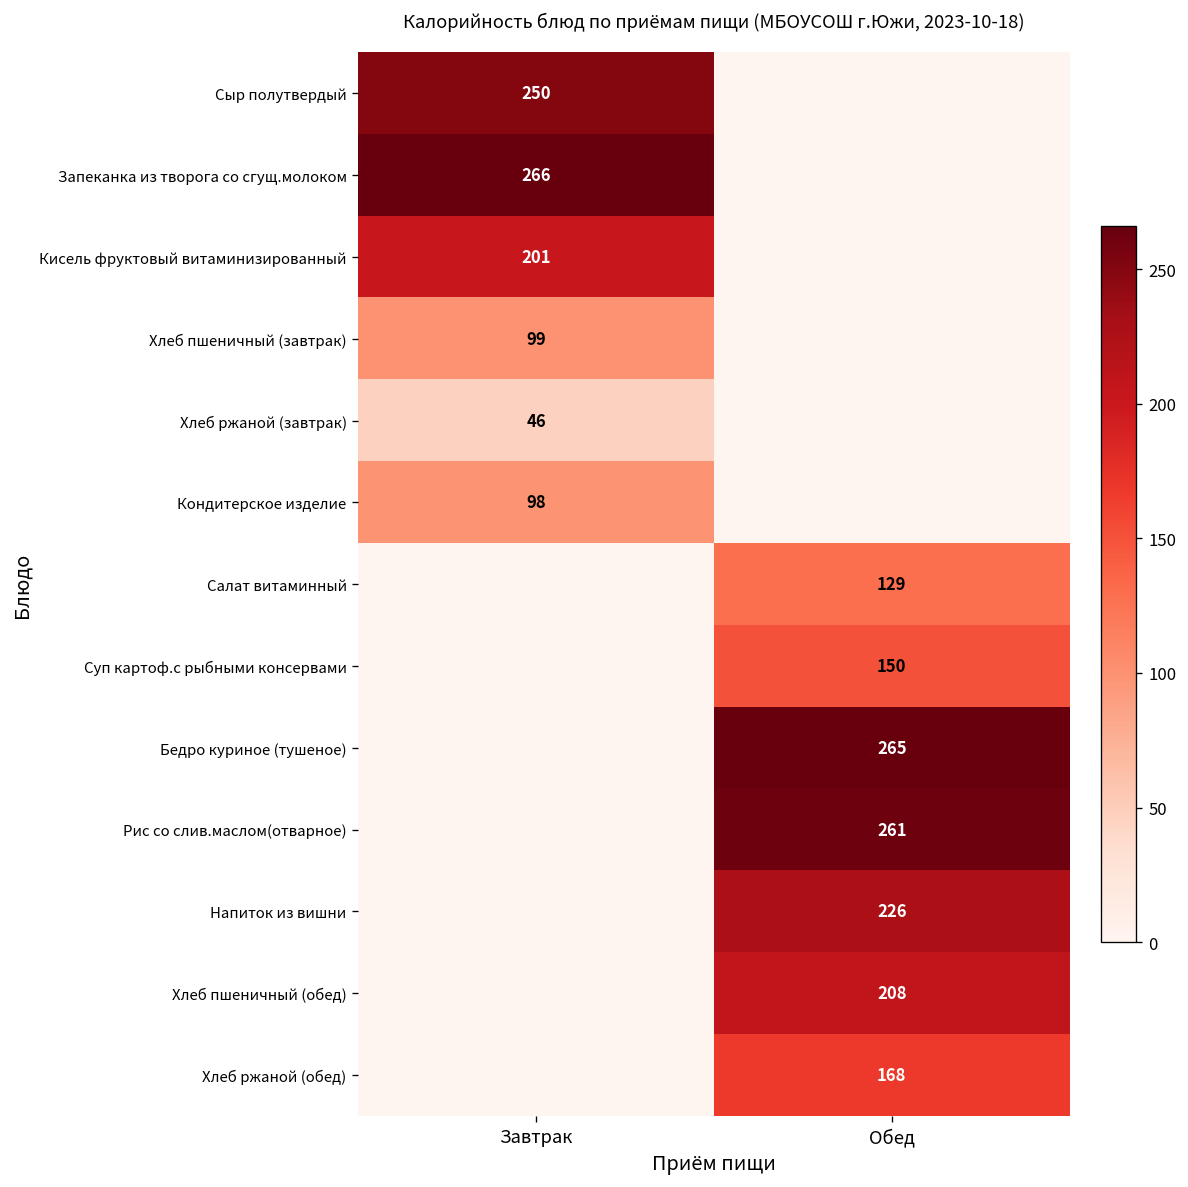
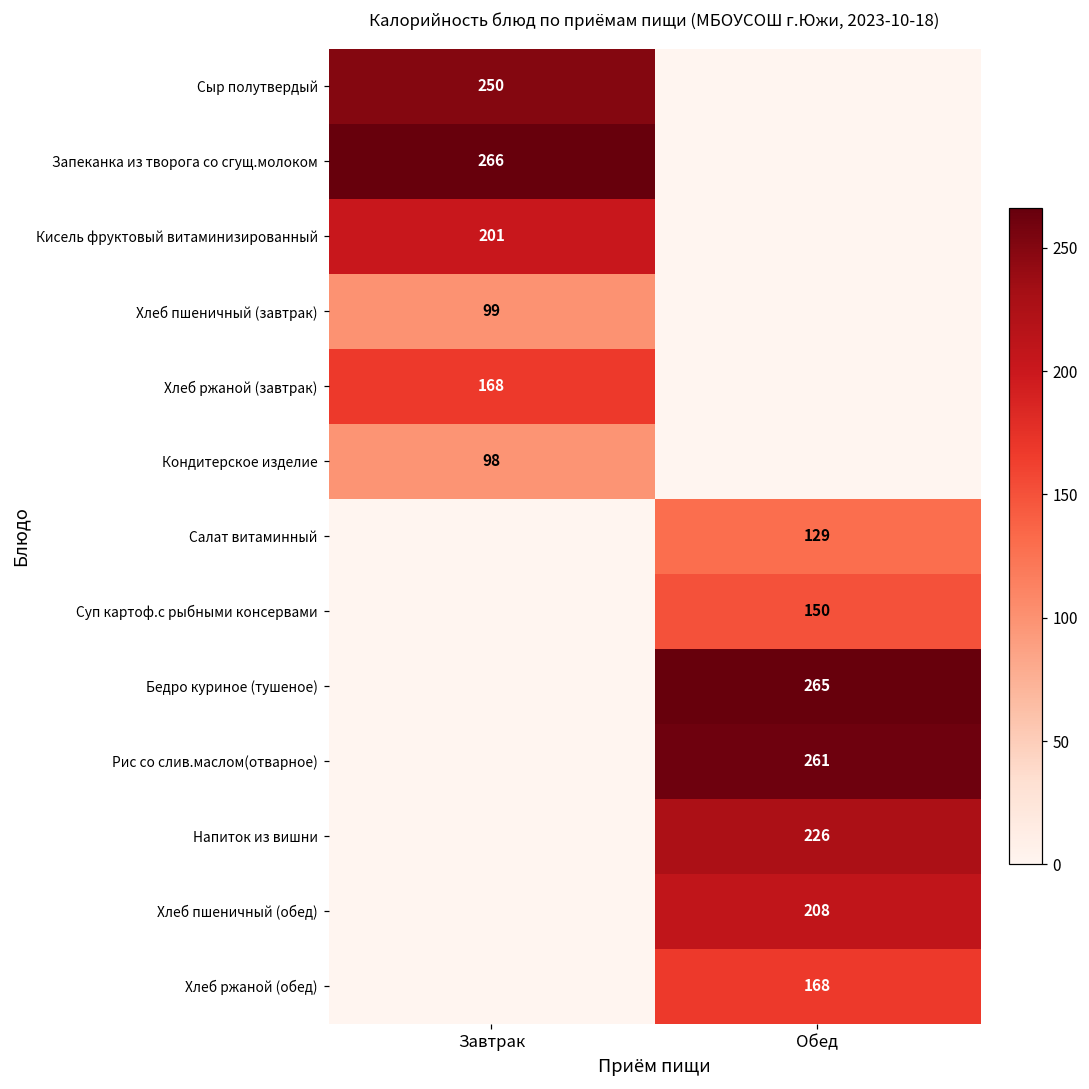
  {
    "Сыр полутвердый": {
      "Завтрак": 250
    },
    "Запеканка из творога со сгущ.молоком": {
      "Завтрак": 266
    },
    "Кисель фруктовый витаминизированный": {
      "Завтрак": 201
    },
    "Хлеб пшеничный (завтрак)": {
      "Завтрак": 99
    },
    "Хлеб ржаной (завтрак)": {
-     "Завтрак": 46
+     "Завтрак": 168
    },
    "Кондитерское изделие": {
      "Завтрак": 98
    },
    "Салат витаминный": {
      "Обед": 129
    },
    "Суп картоф.с рыбными консервами": {
      "Обед": 150
    },
    "Бедро куриное (тушеное)": {
      "Обед": 265
    },
    "Рис со слив.маслом(отварное)": {
      "Обед": 261
    },
    "Напиток из вишни": {
      "Обед": 226
    },
    "Хлеб пшеничный (обед)": {
      "Обед": 208
    },
    "Хлеб ржаной (обед)": {
      "Обед": 168
    }
  }
